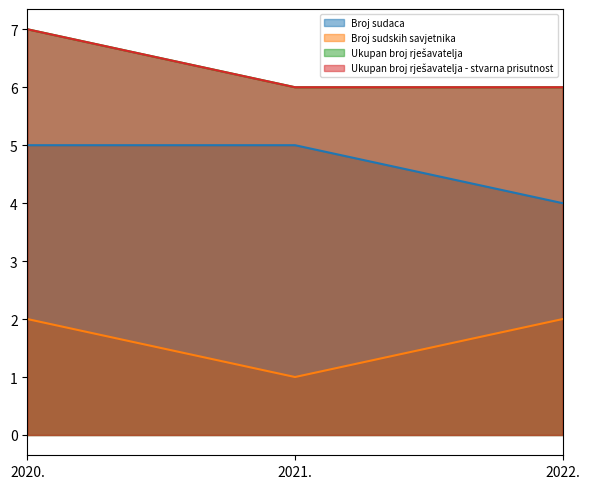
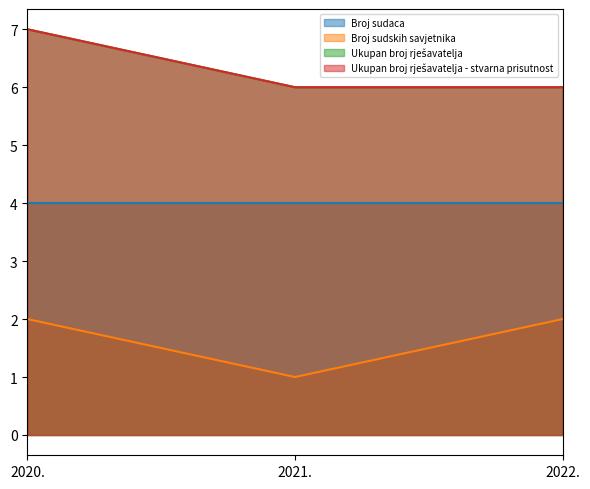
  {
    "Broj sudaca": {
-     "2020.": 5,
-     "2021.": 5,
+     "2020.": 4,
+     "2021.": 4,
      "2022.": 4
    },
    "Broj sudskih savjetnika": {
      "2020.": 2,
      "2021.": 1,
      "2022.": 2
    },
    "Ukupan broj rješavatelja - stvarna prisutnost": {
      "2020.": 7,
      "2021.": 6,
      "2022.": 6
    }
  }
